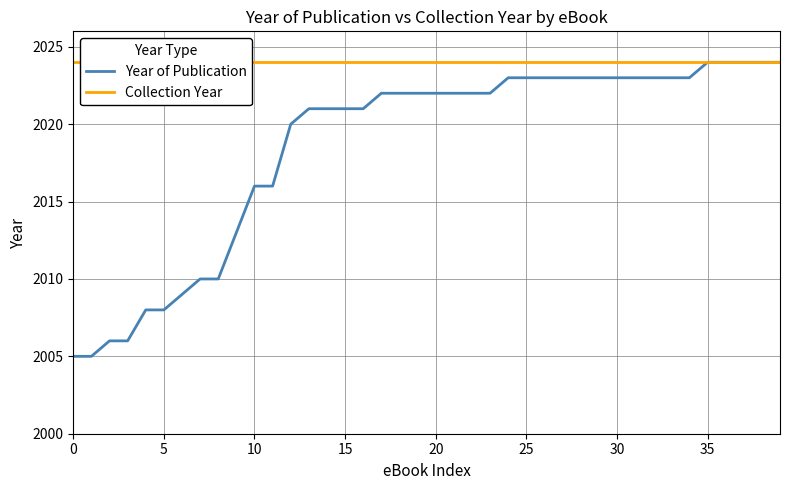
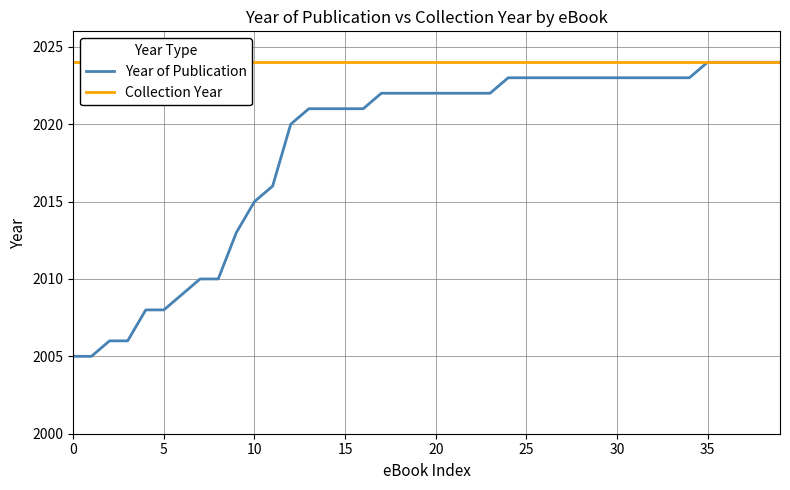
  {
    "Year of Publication": {
      "0": 2005,
      "5": 2008,
-     "10": 2016,
+     "10": 2015,
      "15": 2021,
      "20": 2022,
      "25": 2023,
      "30": 2023
    },
    "Collection Year": {
      "0": 2024,
      "10": 2024,
      "15": 2024,
      "20": 2024,
      "25": 2024,
      "30": 2024
    }
  }
